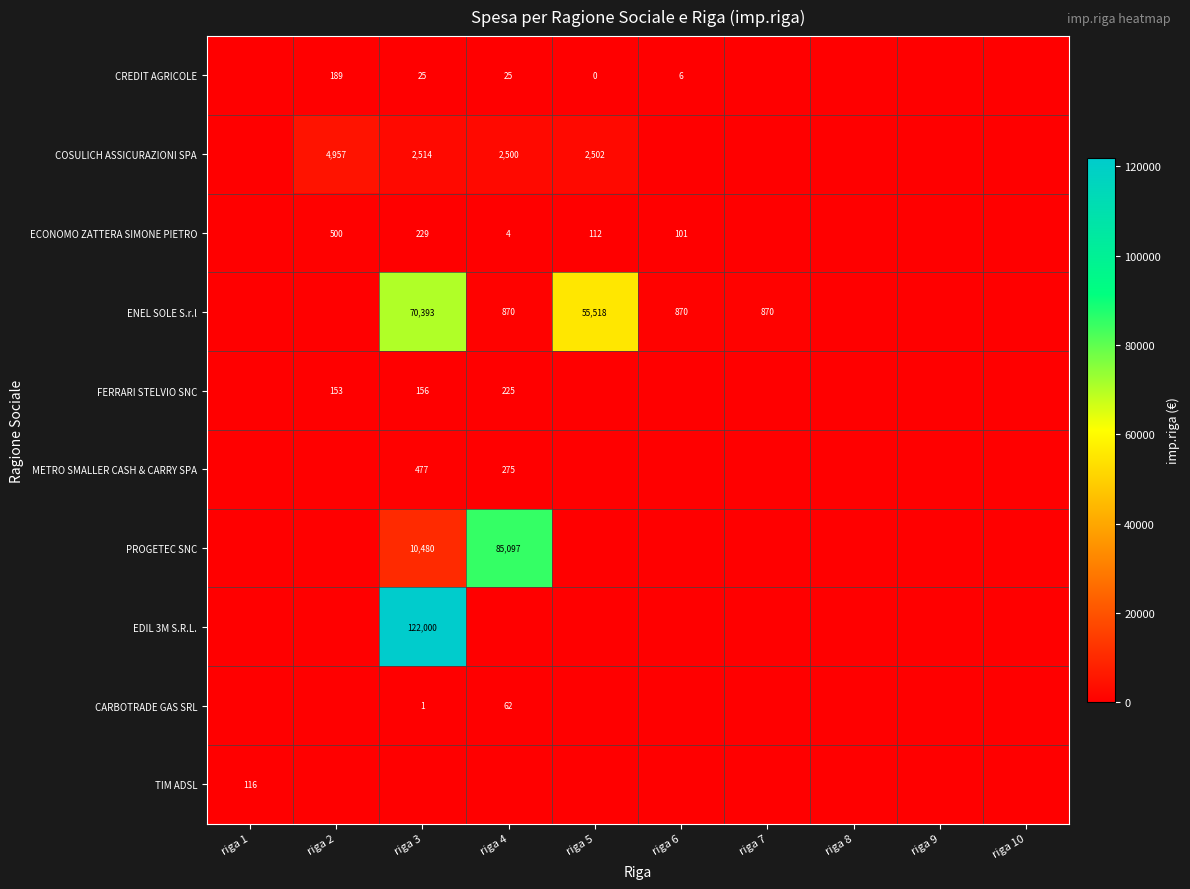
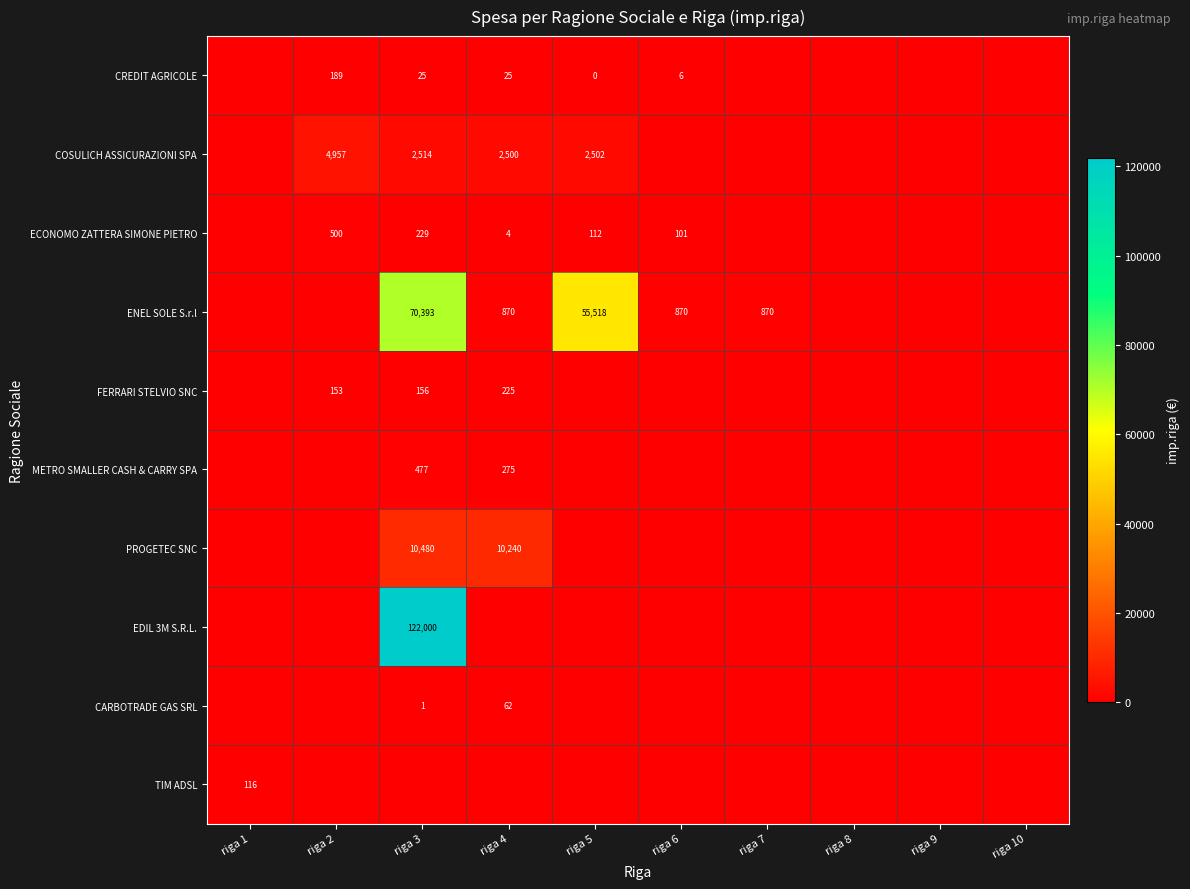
  {
    "CREDIT AGRICOLE": {
      "riga 2": "189",
      "riga 3": "25",
      "riga 4": "25",
      "riga 5": "0",
      "riga 6": "6"
    },
    "COSULICH ASSICURAZIONI SPA": {
      "riga 2": "4,957",
      "riga 3": "2,514",
      "riga 4": "2,500",
      "riga 5": "2,502"
    },
    "ECONOMO ZATTERA SIMONE PIETRO": {
      "riga 2": "500",
      "riga 3": "229",
      "riga 4": "4",
      "riga 5": "112",
      "riga 6": "101"
    },
    "ENEL SOLE S.r.l": {
      "riga 3": "70,393",
      "riga 4": "870",
      "riga 5": "55,518",
      "riga 6": "870",
      "riga 7": "870"
    },
    "FERRARI STELVIO SNC": {
      "riga 2": "153",
      "riga 3": "156",
      "riga 4": "225"
    },
    "METRO SMALLER CASH & CARRY SPA": {
      "riga 3": "477",
      "riga 4": "275"
    },
    "PROGETEC SNC": {
      "riga 3": "10,480",
-     "riga 4": "85,097"
+     "riga 4": "10,240"
    },
    "EDIL 3M S.R.L.": {
      "riga 3": "122,000"
    },
    "CARBOTRADE GAS SRL": {
      "riga 3": "1",
      "riga 4": "62"
    },
    "TIM ADSL": {
      "riga 1": "116"
    }
  }
